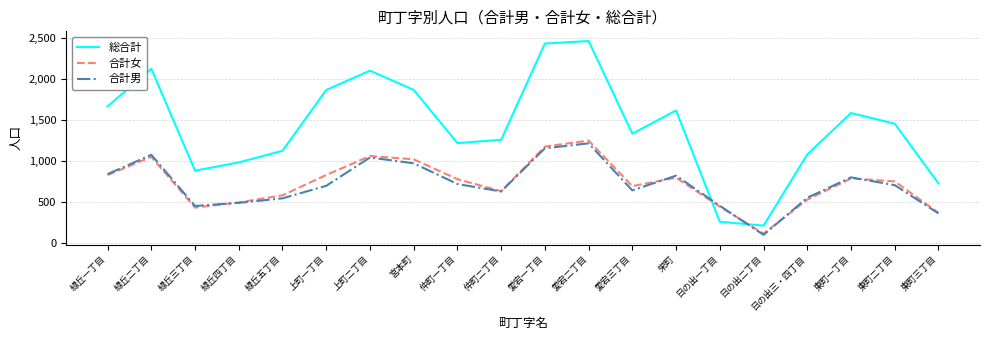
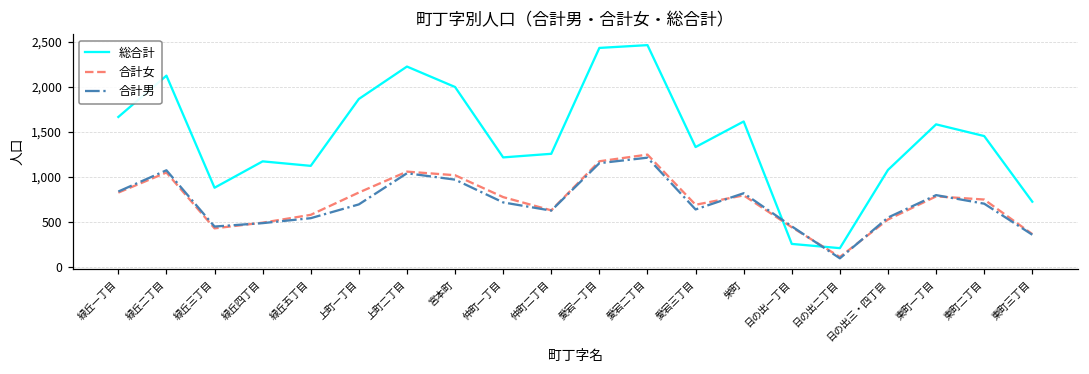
  {
    "総合計": {
      "緑丘一丁目": "1,700",
      "緑丘二丁目": "2,100",
      "緑丘三丁目": "900",
-     "緑丘四丁目": "1,000",
+     "緑丘四丁目": "1,200",
      "緑丘五丁目": "1,100",
      "上町一丁目": "1,900",
-     "上町二丁目": "2,100",
-     "宮本町": "1,900",
+     "上町二丁目": "2,200",
+     "宮本町": "2,000",
      "仲町一丁目": "1,200",
      "仲町二丁目": "1,300",
      "愛宕一丁目": "2,400",
      "愛宕二丁目": "2,500",
      "愛宕三丁目": "1,300",
      "栄町": "1,600",
      "日の出一丁目": "300",
      "日の出二丁目": "200",
      "日の出三・四丁目": "1,100",
      "東町一丁目": "1,600",
      "東町二丁目": "1,500",
      "東町三丁目": "700"
    },
    "合計女": {
      "緑丘五丁目": "600",
      "上町一丁目": "800",
      "宮本町": "1,000",
      "仲町一丁目": "800",
      "愛宕二丁目": "1,300",
      "愛宕三丁目": "700",
      "東町二丁目": "800"
    },
    "合計男": {
      "緑丘五丁目": "500",
      "上町一丁目": "700",
      "宮本町": "1,000",
      "仲町一丁目": "700",
      "愛宕二丁目": "1,200",
      "愛宕三丁目": "600",
      "東町二丁目": "700"
    }
  }
